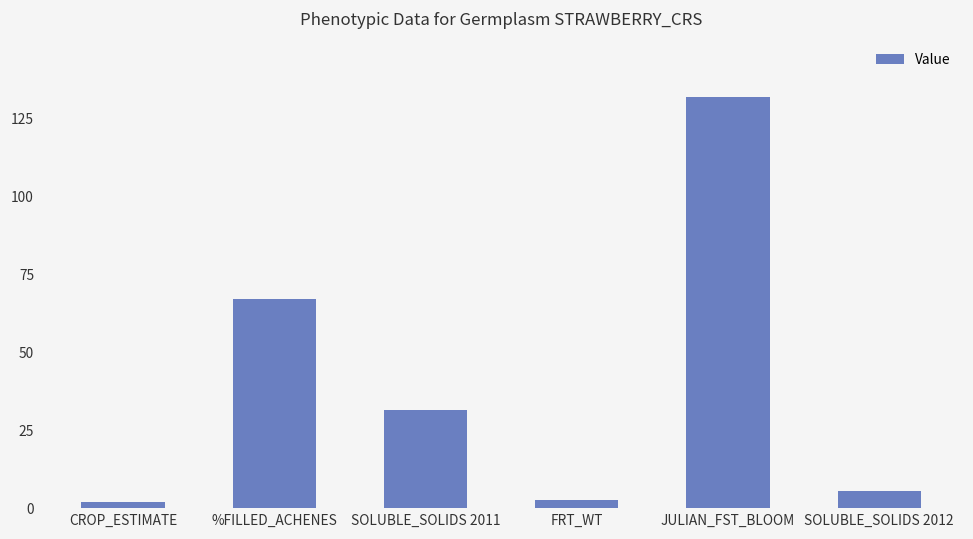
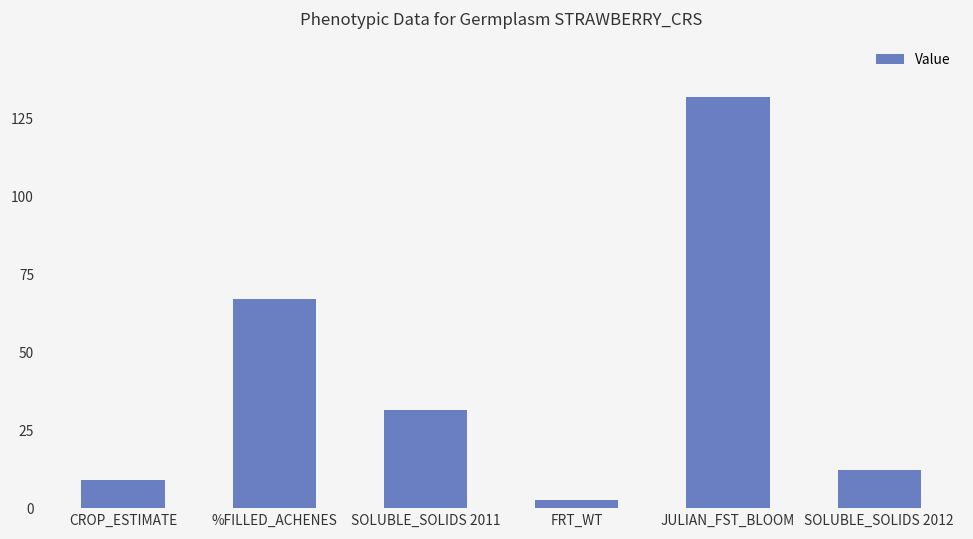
  {
-   "CROP_ESTIMATE": 2,
+   "CROP_ESTIMATE": 9,
    "%FILLED_ACHENES": 67,
    "SOLUBLE_SOLIDS 2011": 32,
    "FRT_WT": 3,
    "JULIAN_FST_BLOOM": 132,
-   "SOLUBLE_SOLIDS 2012": 6
+   "SOLUBLE_SOLIDS 2012": 12
  }
